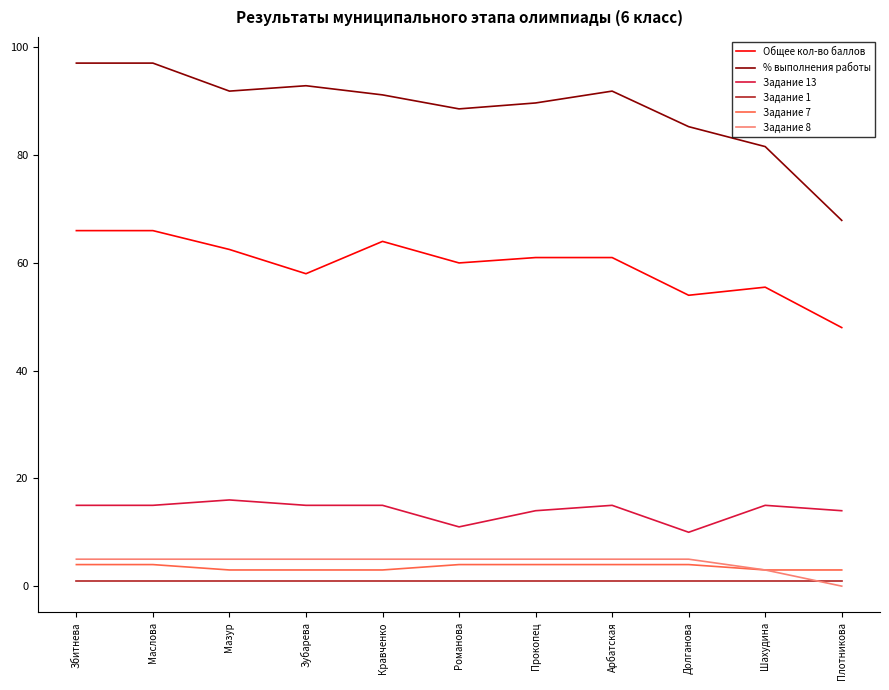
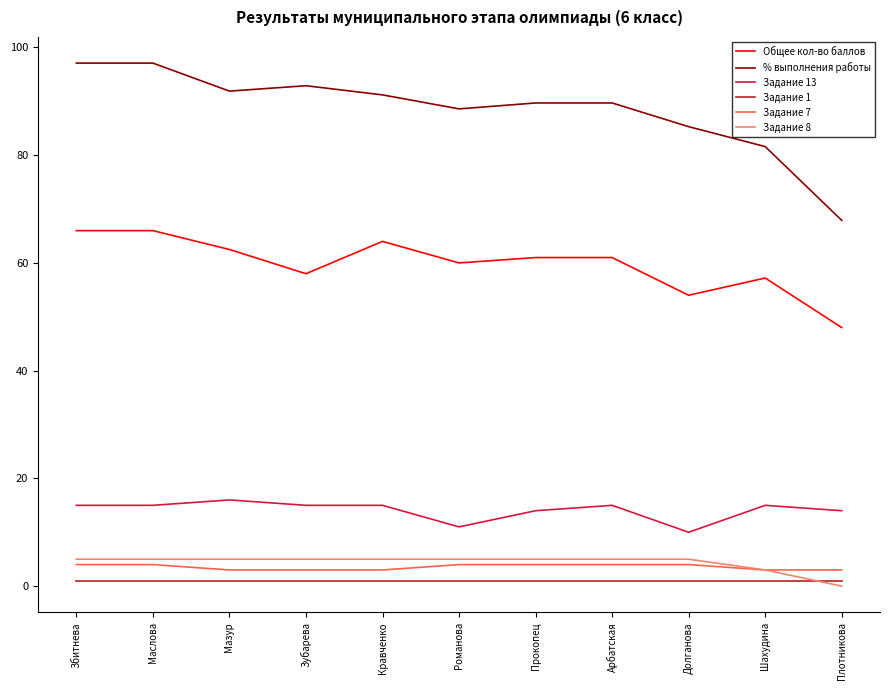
  {
    "Общее кол-во баллов": {
      "Збитнева": 66,
      "Маслова": 66,
      "Мазур": 63,
      "Зубарева": 58,
      "Кравченко": 64,
      "Романова": 60,
      "Прокопец": 61,
      "Арбатская": 61,
      "Долганова": 54,
-     "Шахудина": 56,
+     "Шахудина": 57,
      "Плотникова": 48
    },
    "% выполнения работы": {
      "Збитнева": 97,
      "Маслова": 97,
      "Мазур": 92,
      "Зубарева": 93,
      "Кравченко": 91,
      "Романова": 89,
      "Прокопец": 90,
-     "Арбатская": 92,
+     "Арбатская": 90,
      "Долганова": 85,
      "Шахудина": 82,
      "Плотникова": 68
    }
  }
